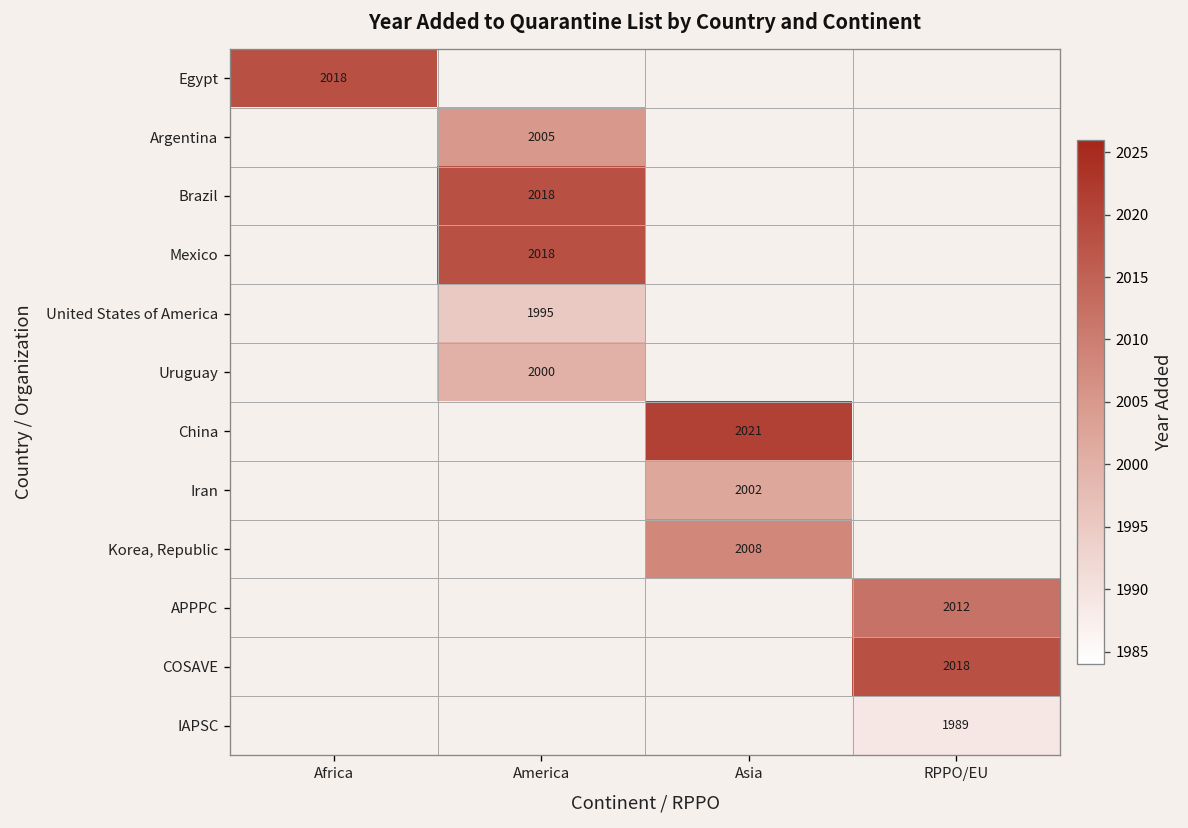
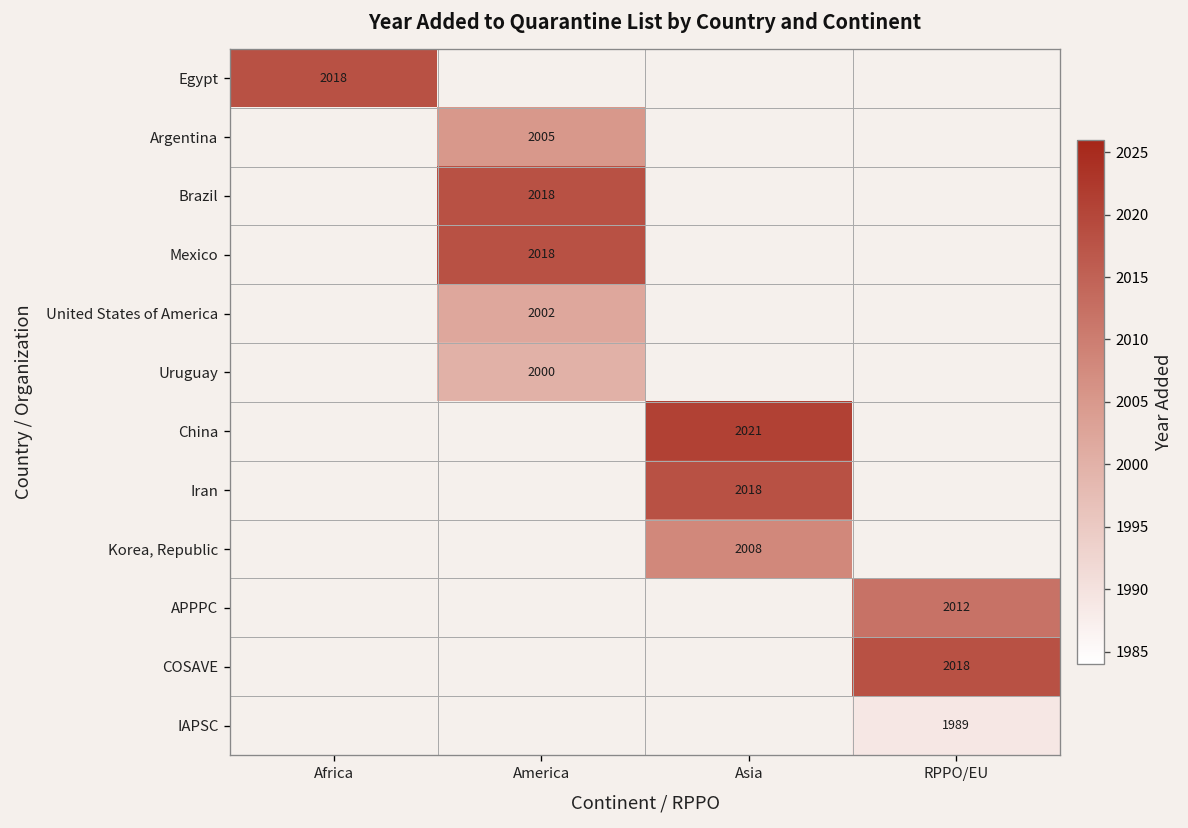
  {
    "Egypt": {
      "Africa": 2018
    },
    "Argentina": {
      "America": 2005
    },
    "Brazil": {
      "America": 2018
    },
    "Mexico": {
      "America": 2018
    },
    "United States of America": {
-     "America": 1995
+     "America": 2002
    },
    "Uruguay": {
      "America": 2000
    },
    "China": {
      "Asia": 2021
    },
    "Iran": {
-     "Asia": 2002
+     "Asia": 2018
    },
    "Korea, Republic": {
      "Asia": 2008
    },
    "APPPC": {
      "RPPO/EU": 2012
    },
    "COSAVE": {
      "RPPO/EU": 2018
    },
    "IAPSC": {
      "RPPO/EU": 1989
    }
  }
